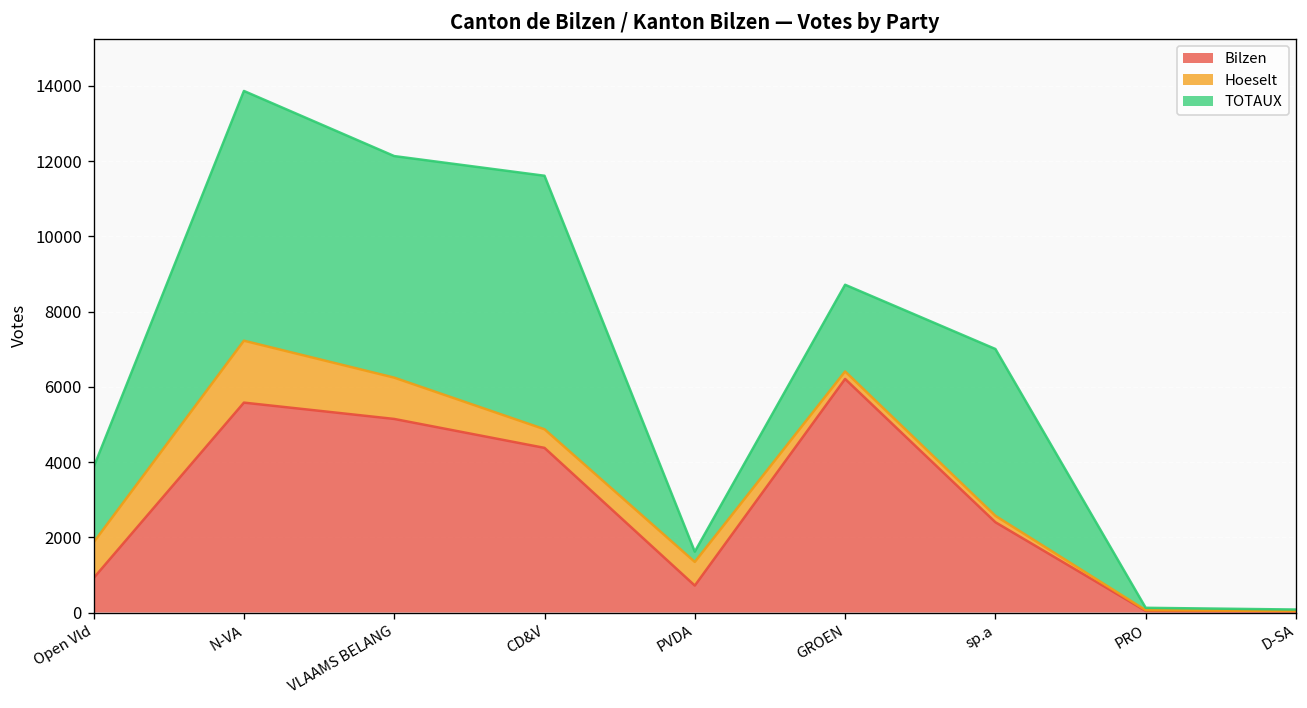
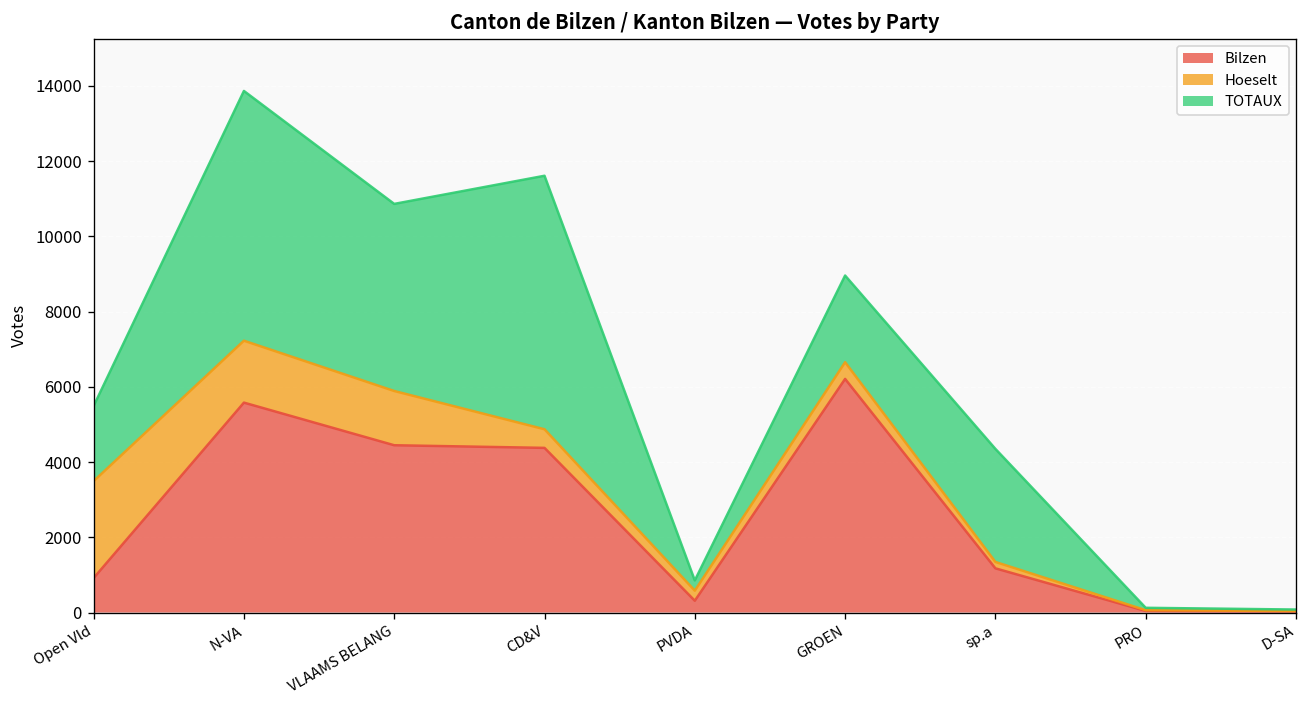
  {
    "Bilzen": {
      "Open Vld": 900,
      "N-VA": 5600,
-     "VLAAMS BELANG": 5100,
+     "VLAAMS BELANG": 4400,
      "CD&V": 4400,
-     "PVDA": 700,
+     "PVDA": 300,
      "GROEN": 6200,
-     "sp.a": 2400
+     "sp.a": 1200
    },
    "Hoeselt": {
-     "Open Vld": 1000,
+     "Open Vld": 2600,
      "N-VA": 1600,
-     "VLAAMS BELANG": 1100,
+     "VLAAMS BELANG": 1400,
      "CD&V": 500,
-     "PVDA": 600,
-     "GROEN": 200,
+     "PVDA": 300,
+     "GROEN": 400,
      "sp.a": 200
    },
    "TOTAUX": {
      "Open Vld": 2000,
      "N-VA": 6600,
-     "VLAAMS BELANG": 5900,
+     "VLAAMS BELANG": 5000,
      "CD&V": 6700,
      "PVDA": 300,
      "GROEN": 2300,
-     "sp.a": 4400
+     "sp.a": 3000
    }
  }
